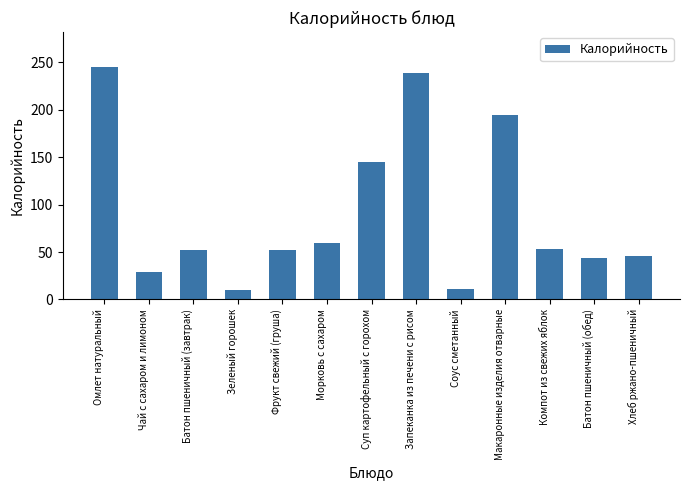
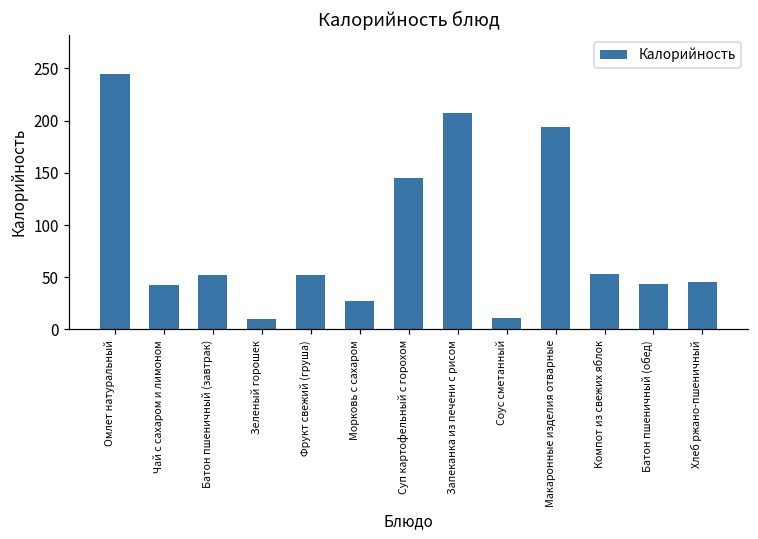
  {
    "Омлет натуральный": 250,
-   "Чай с сахаром и лимоном": 30,
+   "Чай с сахаром и лимоном": 40,
    "Батон пшеничный (завтрак)": 50,
    "Зеленый горошек": 10,
    "Фрукт свежий (груша)": 50,
-   "Морковь с сахаром": 60,
+   "Морковь с сахаром": 30,
    "Суп картофельный с горохом": 150,
-   "Запеканка из печени с рисом": 240,
+   "Запеканка из печени с рисом": 210,
    "Соус сметанный": 10,
    "Макаронные изделия отварные": 190,
    "Компот из свежих яблок": 50,
    "Батон пшеничный (обед)": 40,
    "Хлеб ржано-пшеничный": 50
  }
